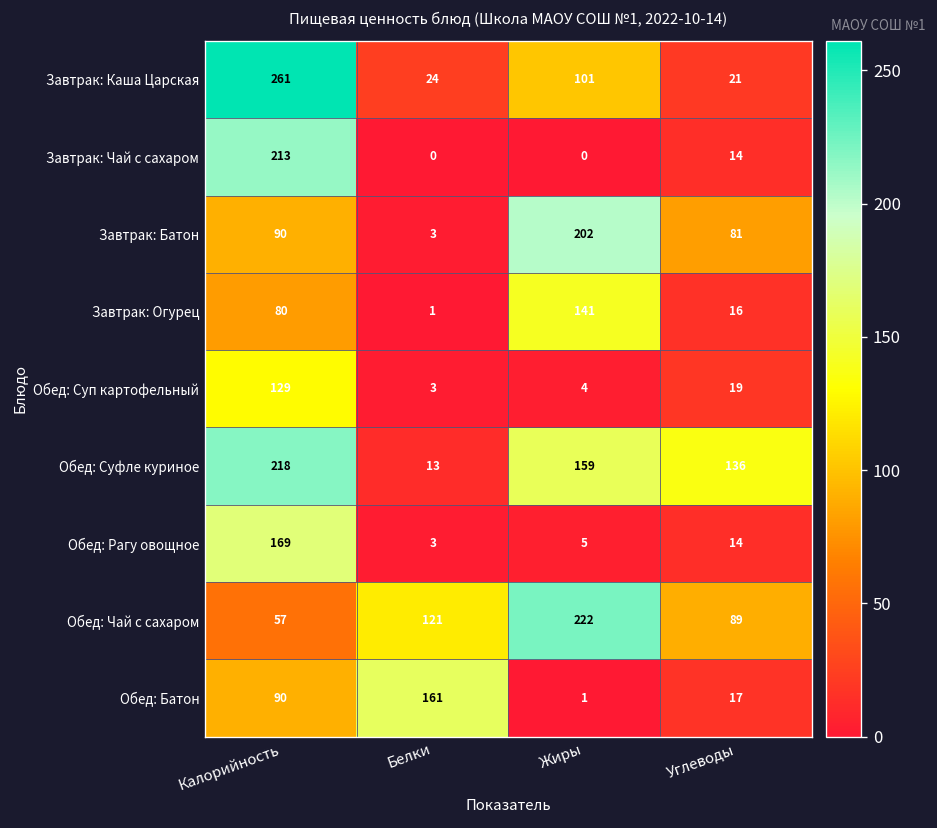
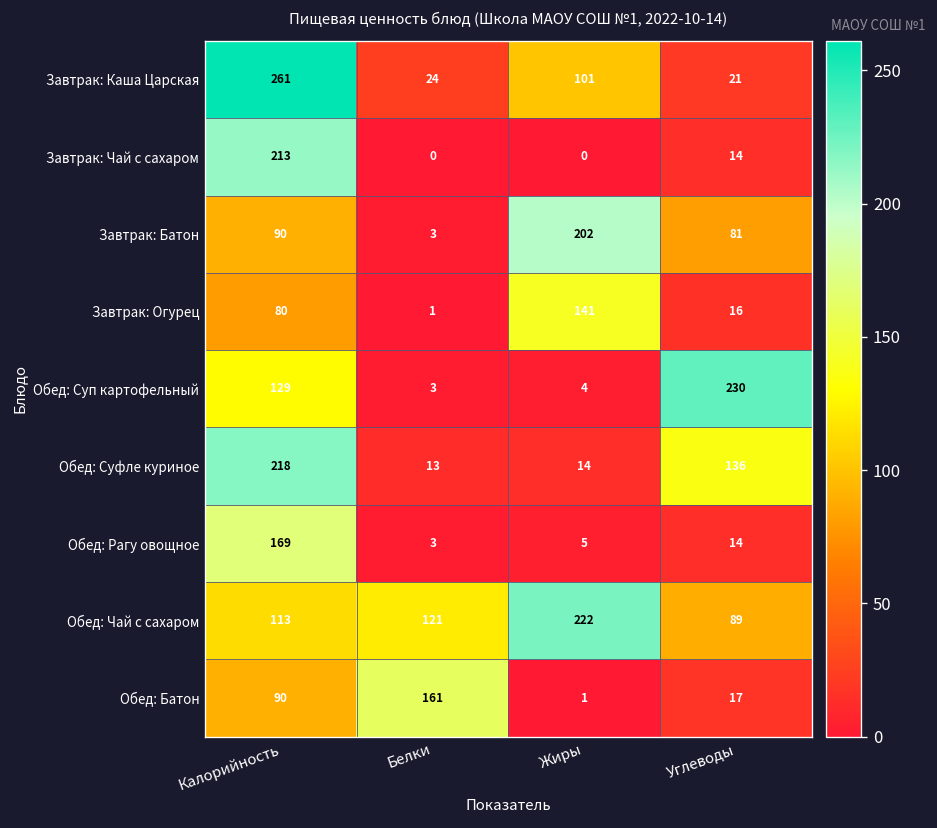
  {
    "Завтрак: Каша Царская": {
      "Калорийность": 261,
      "Белки": 24,
      "Жиры": 101,
      "Углеводы": 21
    },
    "Завтрак: Чай с сахаром": {
      "Калорийность": 213,
      "Белки": 0,
      "Жиры": 0,
      "Углеводы": 14
    },
    "Завтрак: Батон": {
      "Калорийность": 90,
      "Белки": 3,
      "Жиры": 202,
      "Углеводы": 81
    },
    "Завтрак: Огурец": {
      "Калорийность": 80,
      "Белки": 1,
      "Жиры": 141,
      "Углеводы": 16
    },
    "Обед: Суп картофельный": {
      "Калорийность": 129,
      "Белки": 3,
      "Жиры": 4,
-     "Углеводы": 19
+     "Углеводы": 230
    },
    "Обед: Суфле куриное": {
      "Калорийность": 218,
      "Белки": 13,
-     "Жиры": 159,
+     "Жиры": 14,
      "Углеводы": 136
    },
    "Обед: Рагу овощное": {
      "Калорийность": 169,
      "Белки": 3,
      "Жиры": 5,
      "Углеводы": 14
    },
    "Обед: Чай с сахаром": {
-     "Калорийность": 57,
+     "Калорийность": 113,
      "Белки": 121,
      "Жиры": 222,
      "Углеводы": 89
    },
    "Обед: Батон": {
      "Калорийность": 90,
      "Белки": 161,
      "Жиры": 1,
      "Углеводы": 17
    }
  }
